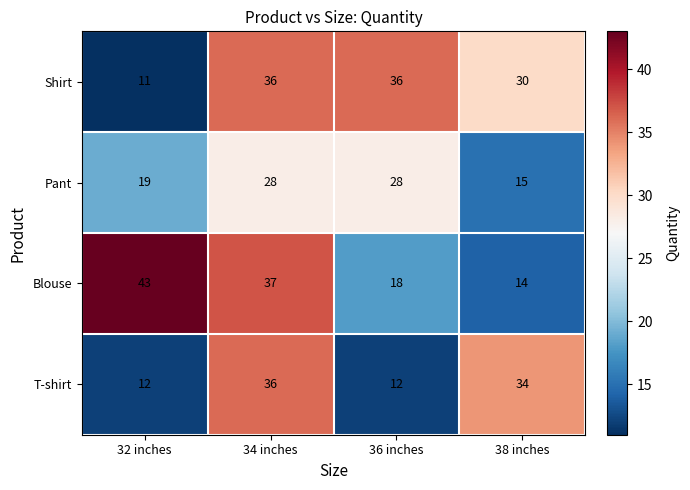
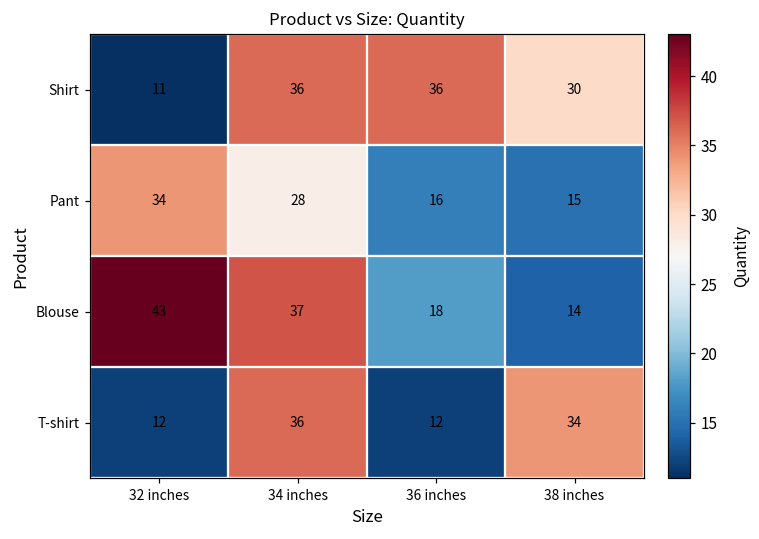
  {
    "Shirt": {
      "32 inches": 11,
      "34 inches": 36,
      "36 inches": 36,
      "38 inches": 30
    },
    "Pant": {
-     "32 inches": 19,
+     "32 inches": 34,
      "34 inches": 28,
-     "36 inches": 28,
+     "36 inches": 16,
      "38 inches": 15
    },
    "Blouse": {
      "32 inches": 43,
      "34 inches": 37,
      "36 inches": 18,
      "38 inches": 14
    },
    "T-shirt": {
      "32 inches": 12,
      "34 inches": 36,
      "36 inches": 12,
      "38 inches": 34
    }
  }
